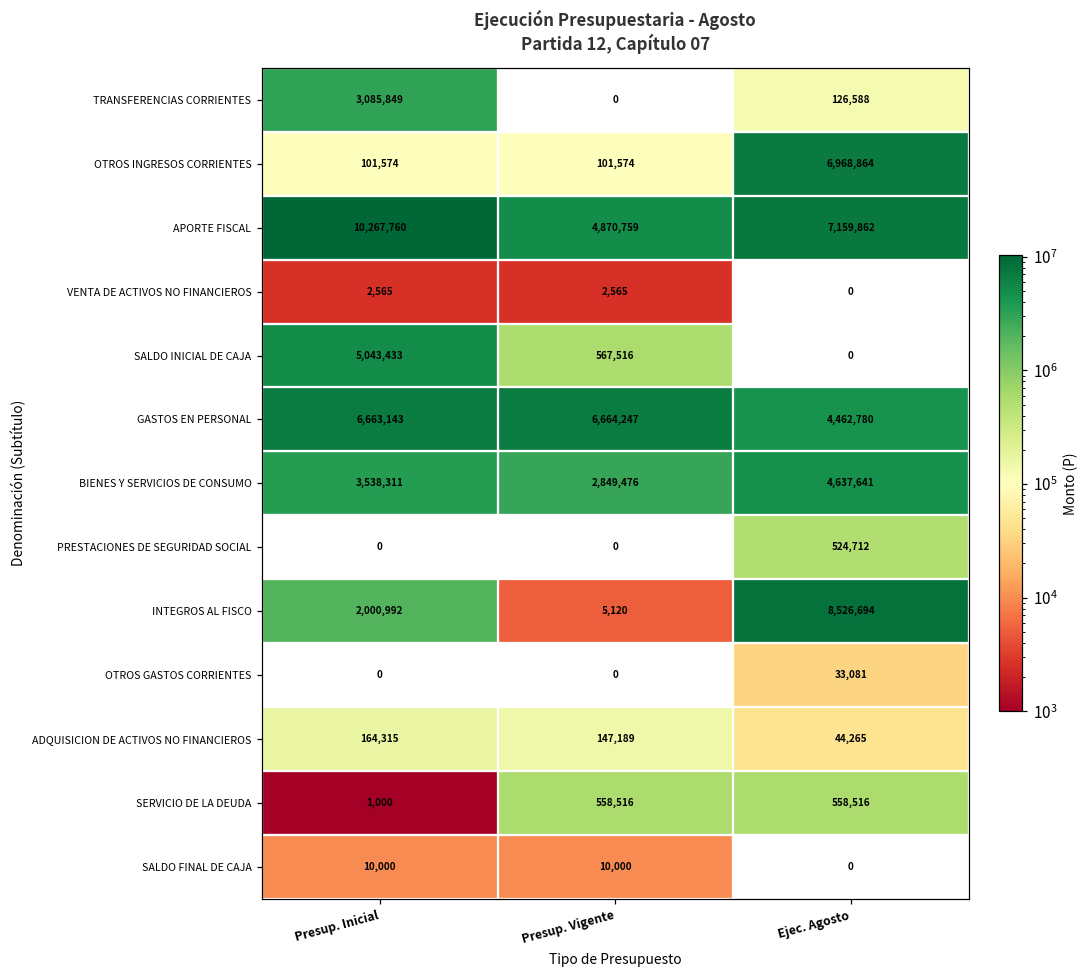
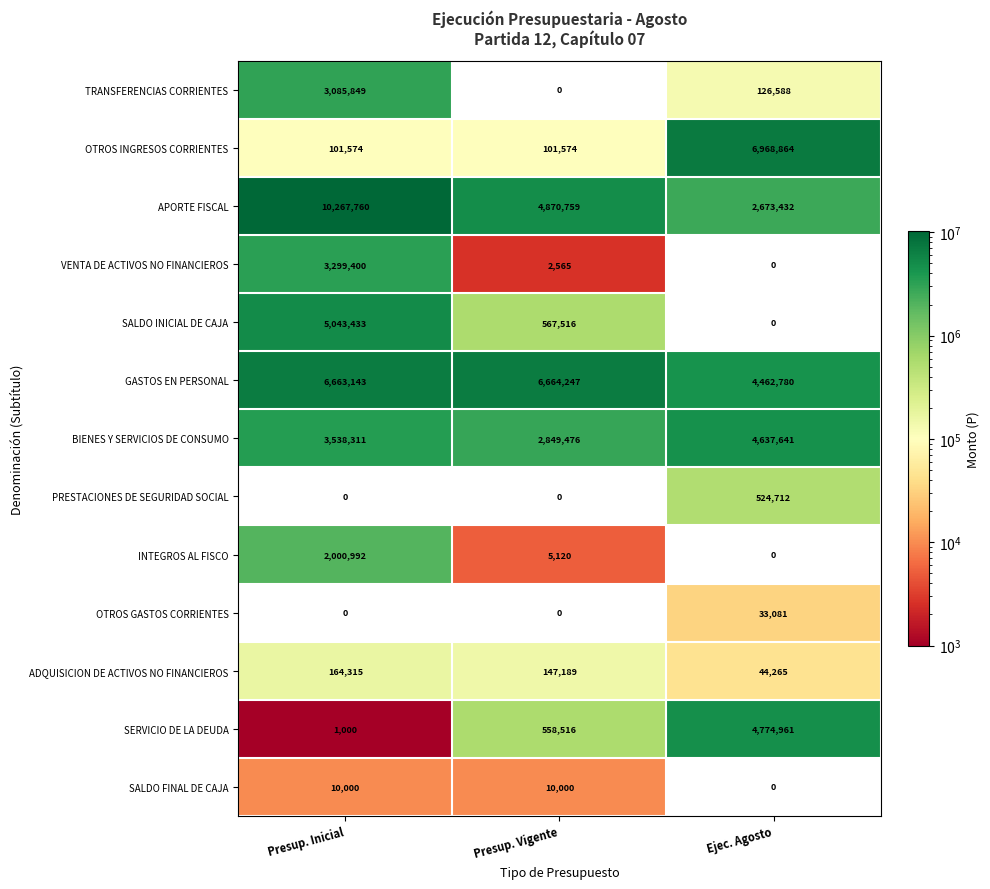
  {
    "TRANSFERENCIAS CORRIENTES": {
      "Presup. Inicial": "3,085,849",
      "Presup. Vigente": "0",
      "Ejec. Agosto": "126,588"
    },
    "OTROS INGRESOS CORRIENTES": {
      "Presup. Inicial": "101,574",
      "Presup. Vigente": "101,574",
      "Ejec. Agosto": "6,968,864"
    },
    "APORTE FISCAL": {
      "Presup. Inicial": "10,267,760",
      "Presup. Vigente": "4,870,759",
-     "Ejec. Agosto": "7,159,862"
+     "Ejec. Agosto": "2,673,432"
    },
    "VENTA DE ACTIVOS NO FINANCIEROS": {
-     "Presup. Inicial": "2,565",
+     "Presup. Inicial": "3,299,400",
      "Presup. Vigente": "2,565",
      "Ejec. Agosto": "0"
    },
    "SALDO INICIAL DE CAJA": {
      "Presup. Inicial": "5,043,433",
      "Presup. Vigente": "567,516",
      "Ejec. Agosto": "0"
    },
    "GASTOS EN PERSONAL": {
      "Presup. Inicial": "6,663,143",
      "Presup. Vigente": "6,664,247",
      "Ejec. Agosto": "4,462,780"
    },
    "BIENES Y SERVICIOS DE CONSUMO": {
      "Presup. Inicial": "3,538,311",
      "Presup. Vigente": "2,849,476",
      "Ejec. Agosto": "4,637,641"
    },
    "PRESTACIONES DE SEGURIDAD SOCIAL": {
      "Presup. Inicial": "0",
      "Presup. Vigente": "0",
      "Ejec. Agosto": "524,712"
    },
    "INTEGROS AL FISCO": {
      "Presup. Inicial": "2,000,992",
      "Presup. Vigente": "5,120",
-     "Ejec. Agosto": "8,526,694"
+     "Ejec. Agosto": "0"
    },
    "OTROS GASTOS CORRIENTES": {
      "Presup. Inicial": "0",
      "Presup. Vigente": "0",
      "Ejec. Agosto": "33,081"
    },
    "ADQUISICION DE ACTIVOS NO FINANCIEROS": {
      "Presup. Inicial": "164,315",
      "Presup. Vigente": "147,189",
      "Ejec. Agosto": "44,265"
    },
    "SERVICIO DE LA DEUDA": {
      "Presup. Inicial": "1,000",
      "Presup. Vigente": "558,516",
-     "Ejec. Agosto": "558,516"
+     "Ejec. Agosto": "4,774,961"
    },
    "SALDO FINAL DE CAJA": {
      "Presup. Inicial": "10,000",
      "Presup. Vigente": "10,000",
      "Ejec. Agosto": "0"
    }
  }
